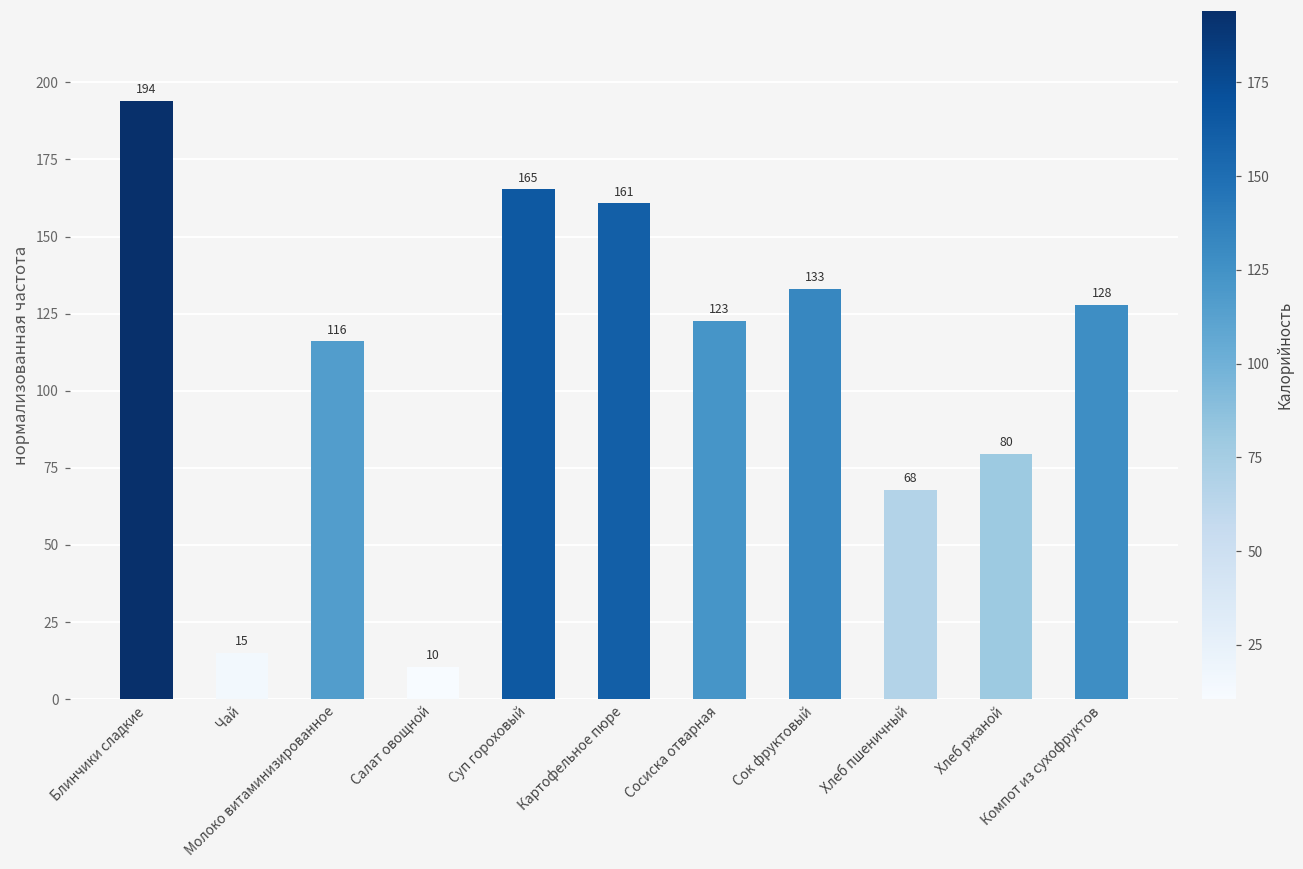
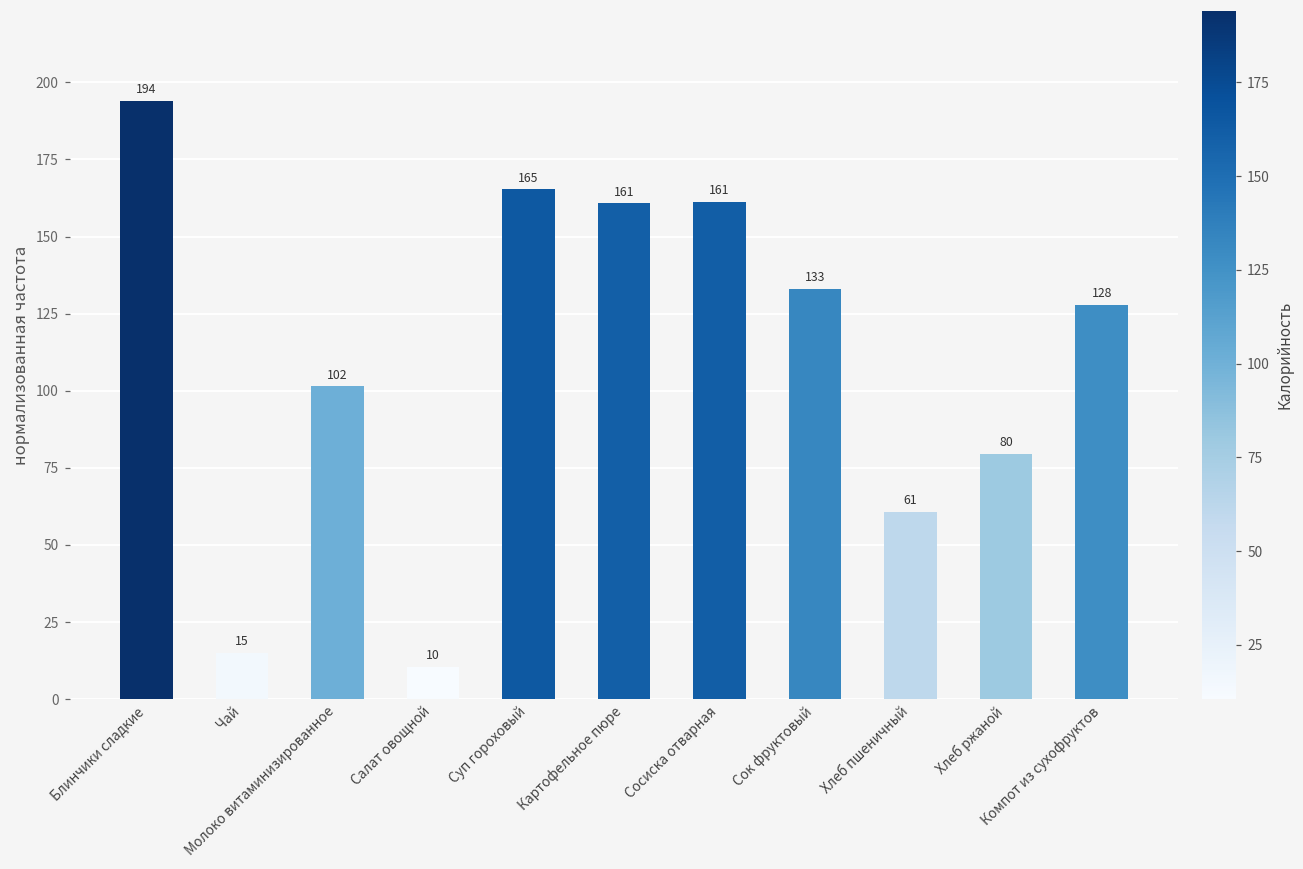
  {
    "Блинчики сладкие": 194,
    "Чай": 15,
-   "Молоко витаминизированное": 116,
+   "Молоко витаминизированное": 102,
    "Салат овощной": 10,
    "Суп гороховый": 165,
    "Картофельное пюре": 161,
-   "Сосиска отварная": 123,
+   "Сосиска отварная": 161,
    "Сок фруктовый": 133,
-   "Хлеб пшеничный": 68,
+   "Хлеб пшеничный": 61,
    "Хлеб ржаной": 80,
    "Компот из сухофруктов": 128
  }
